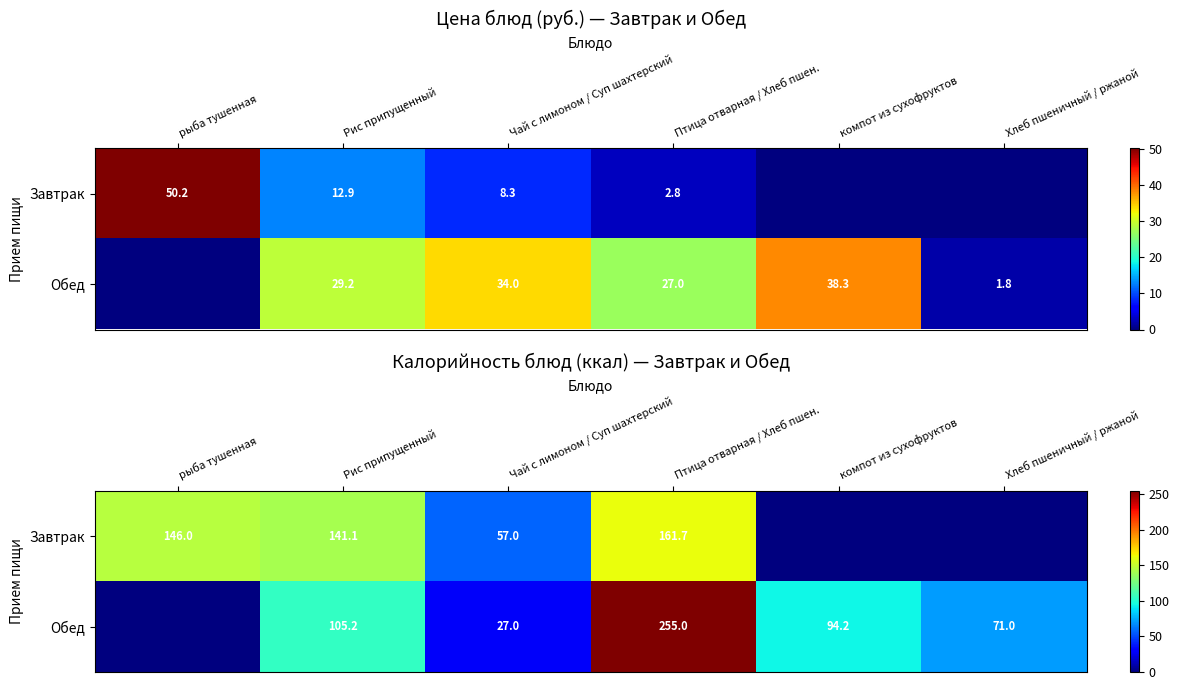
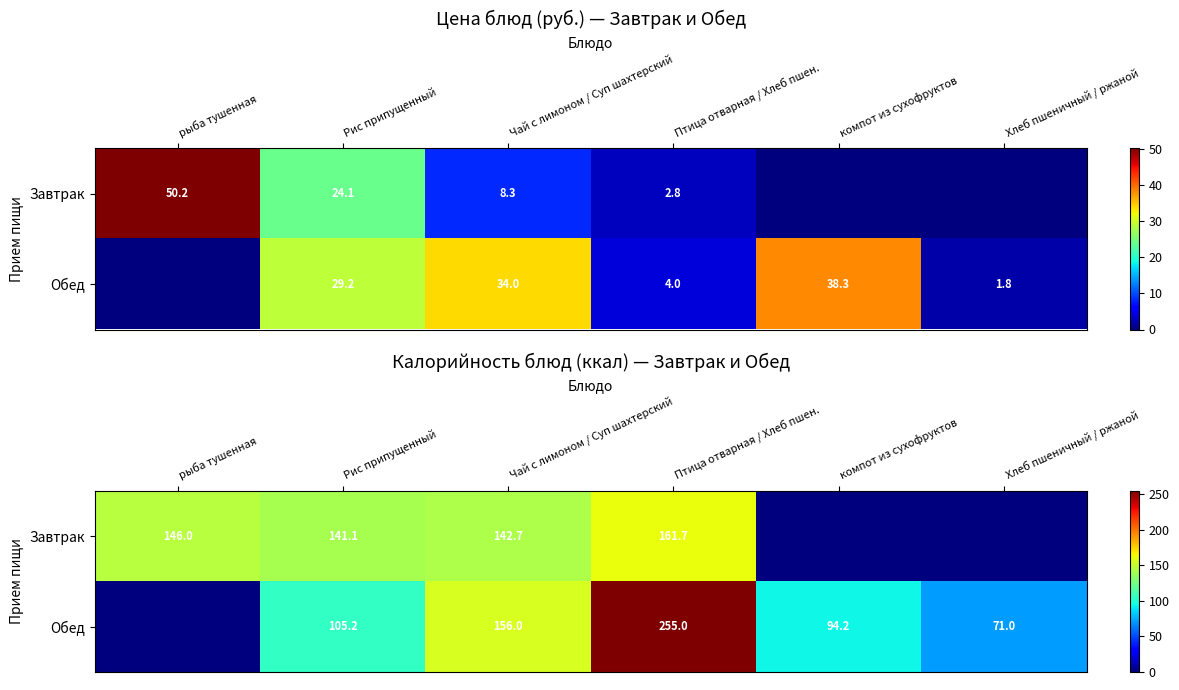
  {
    "Цена блюд (руб.) — Завтрак и Обед": {
      "Завтрак": {
        "рыба тушенная": 50.2,
-       "Рис припущенный": 12.9,
+       "Рис припущенный": 24.1,
        "Чай с лимоном / Суп шахтерский": 8.3,
        "Птица отварная / Хлеб пшен.": 2.8
      },
      "Обед": {
        "Рис припущенный": 29.2,
        "Чай с лимоном / Суп шахтерский": 34.0,
-       "Птица отварная / Хлеб пшен.": 27.0,
+       "Птица отварная / Хлеб пшен.": 4.0,
        "компот из сухофруктов": 38.3,
        "Хлеб пшеничный / ржаной": 1.8
      }
    },
    "Калорийность блюд (ккал) — Завтрак и Обед": {
      "Завтрак": {
        "рыба тушенная": 146.0,
        "Рис припущенный": 141.1,
-       "Чай с лимоном / Суп шахтерский": 57.0,
+       "Чай с лимоном / Суп шахтерский": 142.7,
        "Птица отварная / Хлеб пшен.": 161.7
      },
      "Обед": {
        "Рис припущенный": 105.2,
-       "Чай с лимоном / Суп шахтерский": 27.0,
+       "Чай с лимоном / Суп шахтерский": 156.0,
        "Птица отварная / Хлеб пшен.": 255.0,
        "компот из сухофруктов": 94.2,
        "Хлеб пшеничный / ржаной": 71.0
      }
    }
  }
